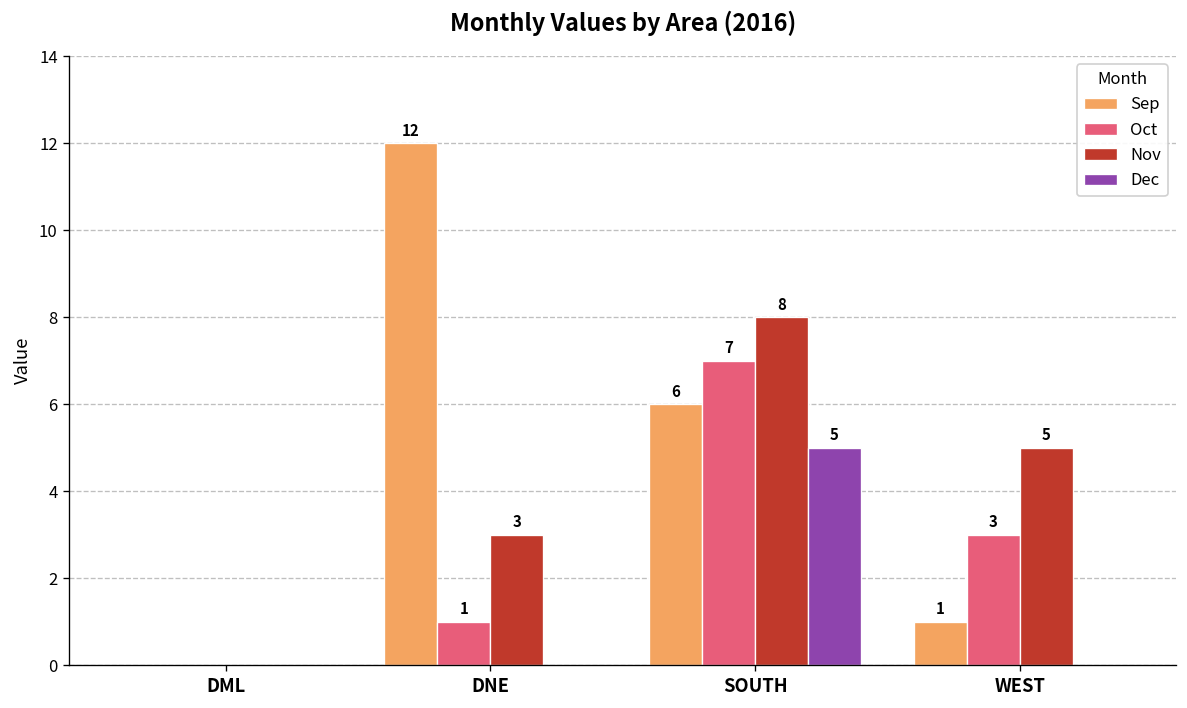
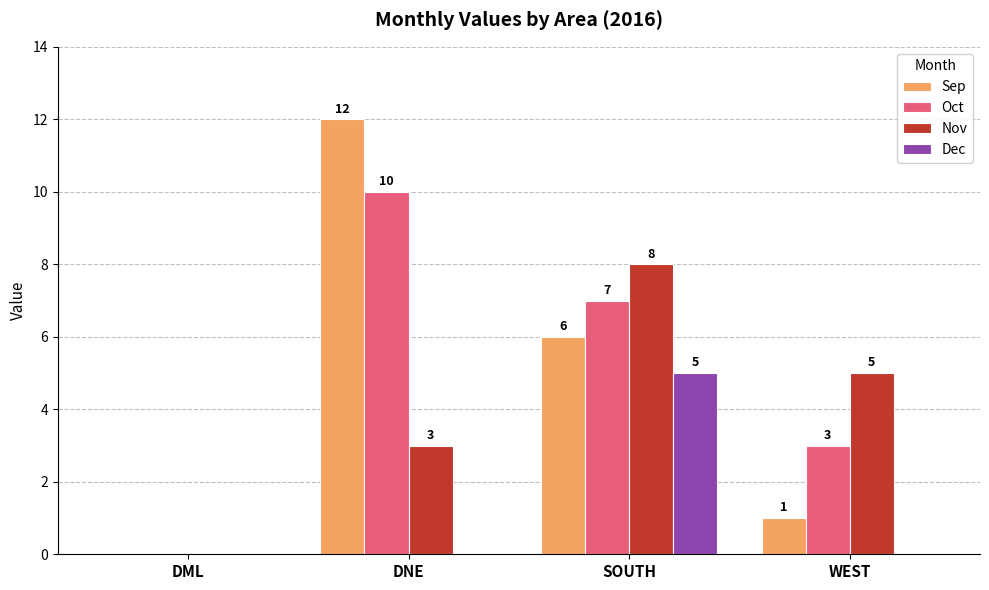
  {
    "Sep": {
      "DNE": 12,
      "SOUTH": 6,
      "WEST": 1
    },
    "Oct": {
-     "DNE": 1,
+     "DNE": 10,
      "SOUTH": 7,
      "WEST": 3
    },
    "Nov": {
      "DNE": 3,
      "SOUTH": 8,
      "WEST": 5
    },
    "Dec": {
      "SOUTH": 5
    }
  }
